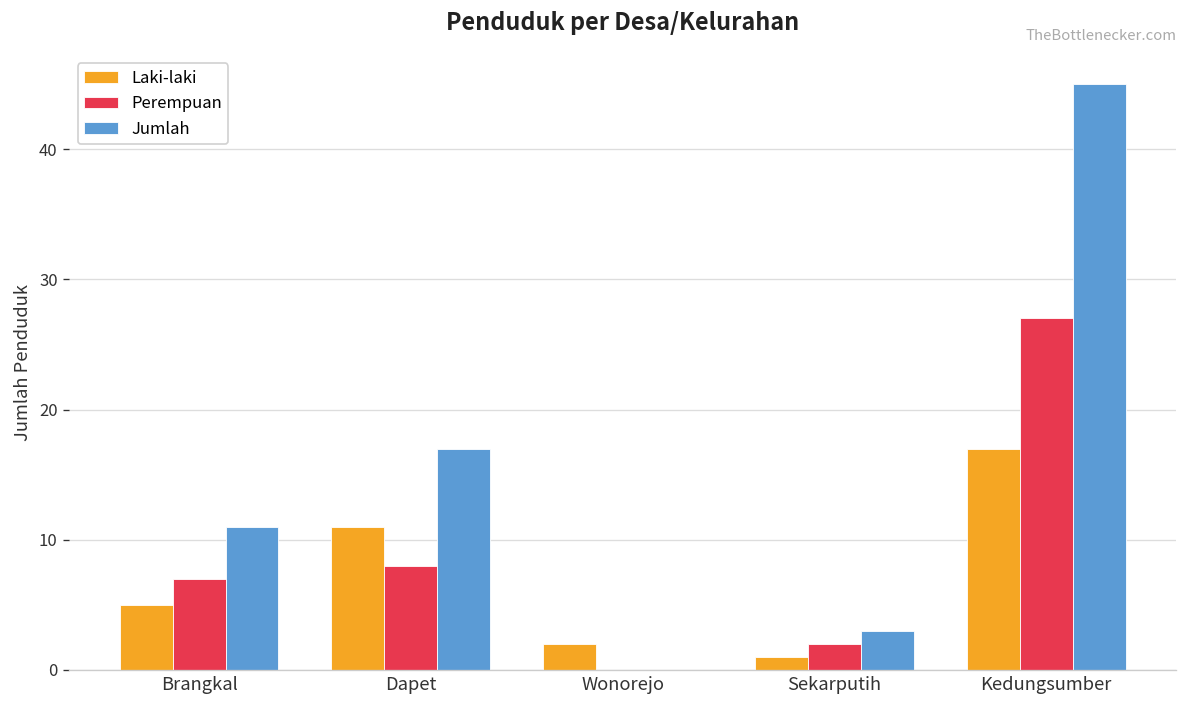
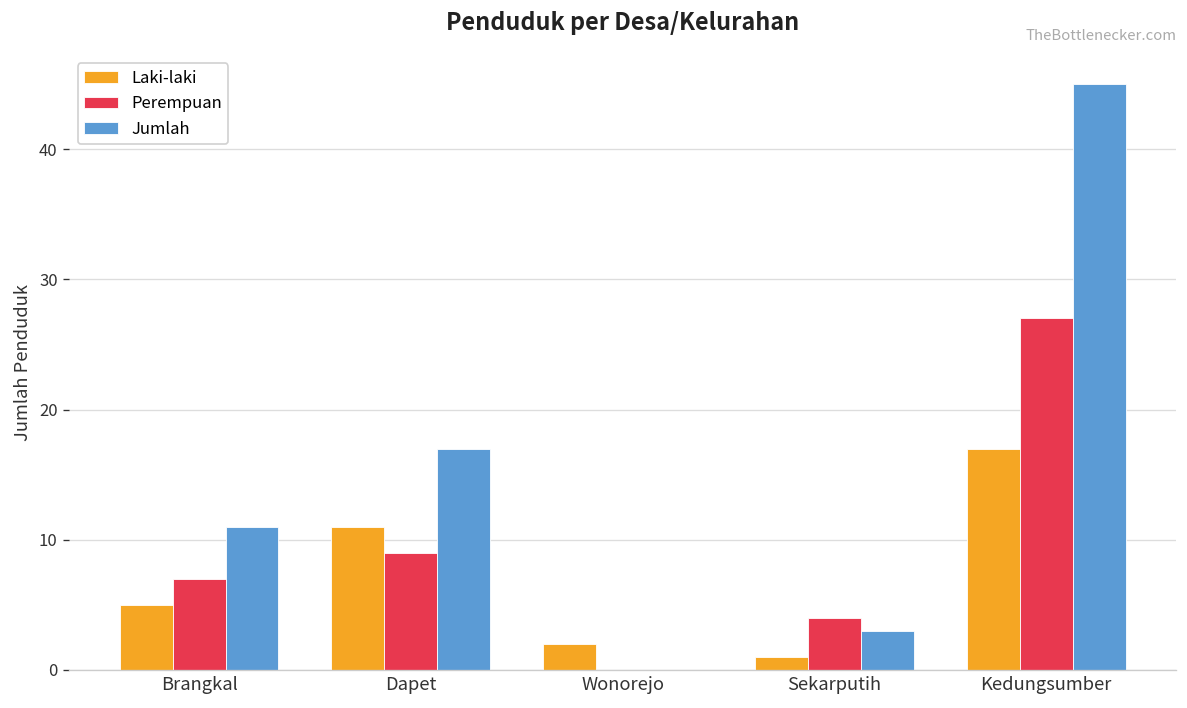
  {
    "Laki-laki": {
      "Brangkal": 5,
      "Dapet": 11,
      "Wonorejo": 2,
      "Sekarputih": 1,
      "Kedungsumber": 17
    },
    "Perempuan": {
      "Brangkal": 7,
-     "Dapet": 8,
+     "Dapet": 9,
      "Wonorejo": 0,
-     "Sekarputih": 2,
+     "Sekarputih": 4,
      "Kedungsumber": 27
    },
    "Jumlah": {
      "Brangkal": 11,
      "Dapet": 17,
      "Wonorejo": 0,
      "Sekarputih": 3,
      "Kedungsumber": 45
    }
  }
